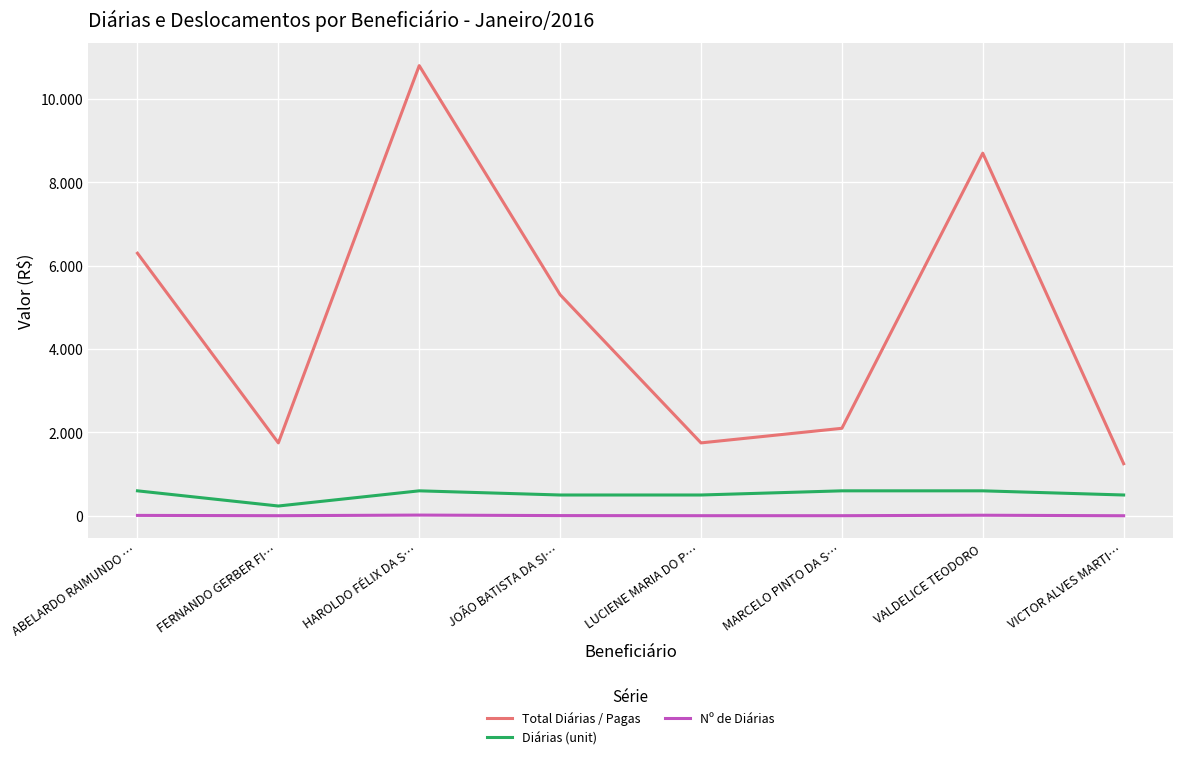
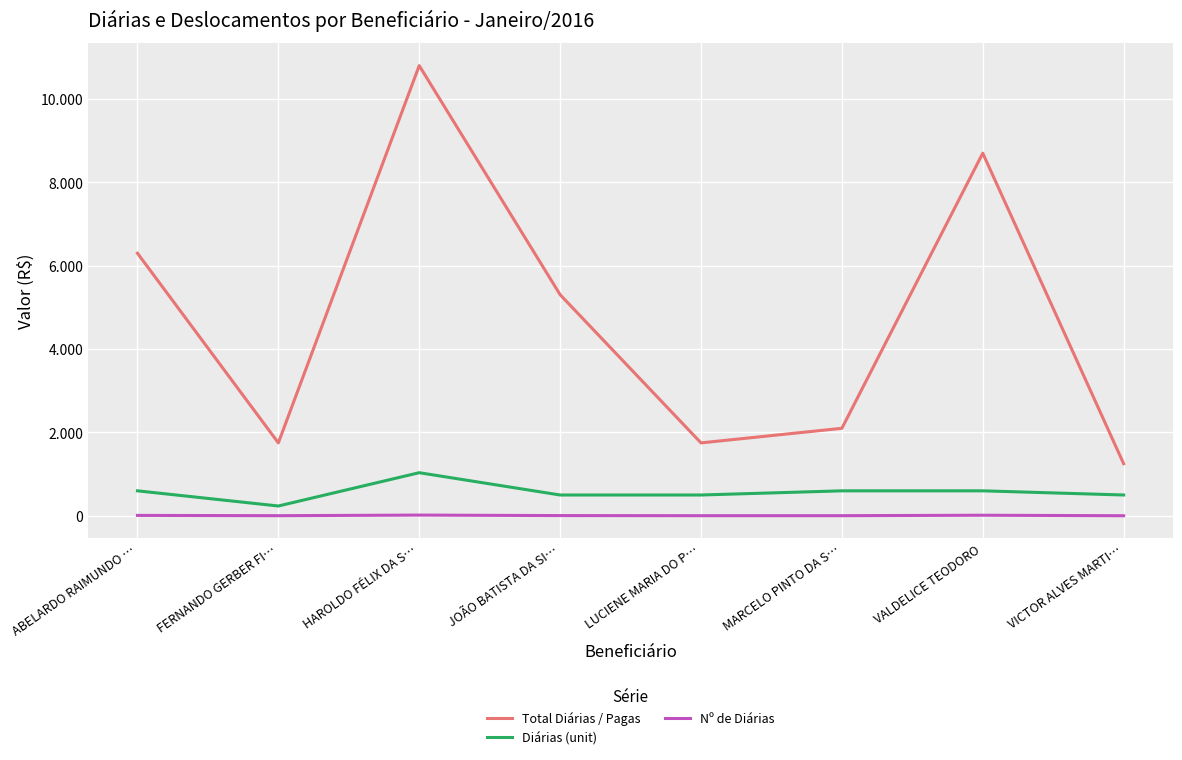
  {
    "Total Diárias / Pagas": {
      "ABELARDO RAIMUNDO …": 6.3,
      "FERNANDO GERBER FI…": 1.8,
      "HAROLDO FÉLIX DA S…": 10.8,
      "JOÃO BATISTA DA SI…": 5.3,
      "LUCIENE MARIA DO P…": 1.8,
      "MARCELO PINTO DA S…": 2.1,
      "VALDELICE TEODORO": 8.7,
      "VICTOR ALVES MARTI…": 1.3
    },
    "Diárias (unit)": {
      "ABELARDO RAIMUNDO …": 0.6,
      "FERNANDO GERBER FI…": 0.2,
-     "HAROLDO FÉLIX DA S…": 0.6,
+     "HAROLDO FÉLIX DA S…": 1.0,
      "JOÃO BATISTA DA SI…": 0.5,
      "LUCIENE MARIA DO P…": 0.5,
      "MARCELO PINTO DA S…": 0.6,
      "VALDELICE TEODORO": 0.6,
      "VICTOR ALVES MARTI…": 0.5
    },
    "Nº de Diárias": {
      "ABELARDO RAIMUNDO …": 0.0,
      "FERNANDO GERBER FI…": 0.0,
      "HAROLDO FÉLIX DA S…": 0.0,
      "JOÃO BATISTA DA SI…": 0.0,
      "LUCIENE MARIA DO P…": 0.0,
      "MARCELO PINTO DA S…": 0.0,
      "VALDELICE TEODORO": 0.0,
      "VICTOR ALVES MARTI…": 0.0
    }
  }
